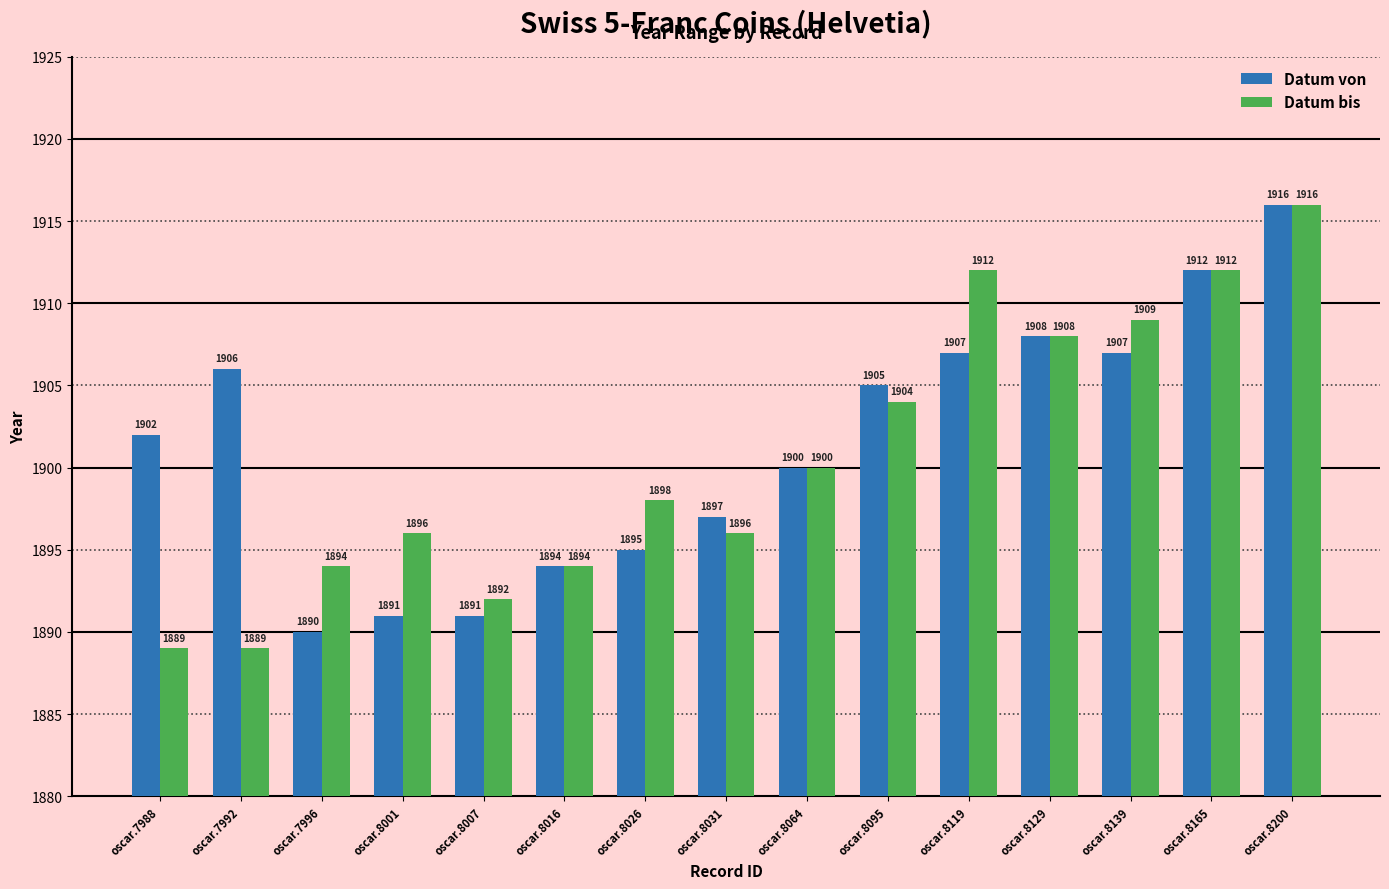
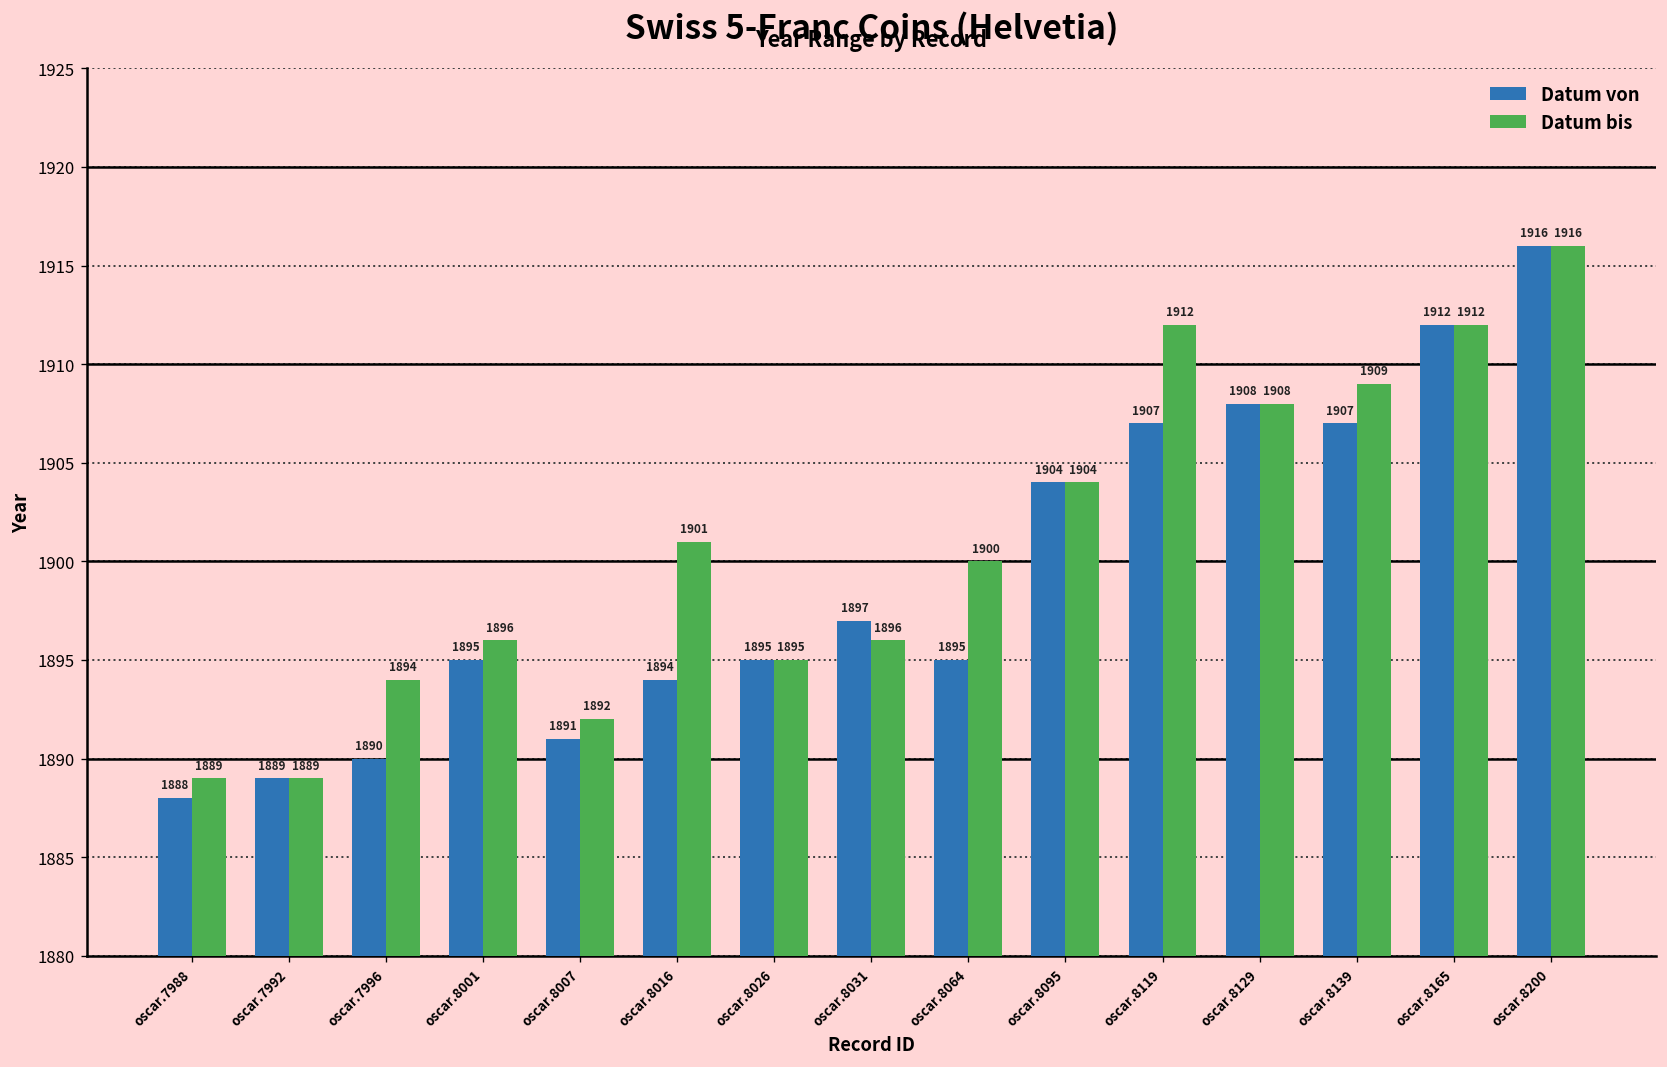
  {
    "Datum von": {
-     "oscar.7988": 1902,
-     "oscar.7992": 1906,
+     "oscar.7988": 1888,
+     "oscar.7992": 1889,
      "oscar.7996": 1890,
-     "oscar.8001": 1891,
+     "oscar.8001": 1895,
      "oscar.8007": 1891,
      "oscar.8016": 1894,
      "oscar.8026": 1895,
      "oscar.8031": 1897,
-     "oscar.8064": 1900,
-     "oscar.8095": 1905,
+     "oscar.8064": 1895,
+     "oscar.8095": 1904,
      "oscar.8119": 1907,
      "oscar.8129": 1908,
      "oscar.8139": 1907,
      "oscar.8165": 1912,
      "oscar.8200": 1916
    },
    "Datum bis": {
      "oscar.7988": 1889,
      "oscar.7992": 1889,
      "oscar.7996": 1894,
      "oscar.8001": 1896,
      "oscar.8007": 1892,
-     "oscar.8016": 1894,
-     "oscar.8026": 1898,
+     "oscar.8016": 1901,
+     "oscar.8026": 1895,
      "oscar.8031": 1896,
      "oscar.8064": 1900,
      "oscar.8095": 1904,
      "oscar.8119": 1912,
      "oscar.8129": 1908,
      "oscar.8139": 1909,
      "oscar.8165": 1912,
      "oscar.8200": 1916
    }
  }
